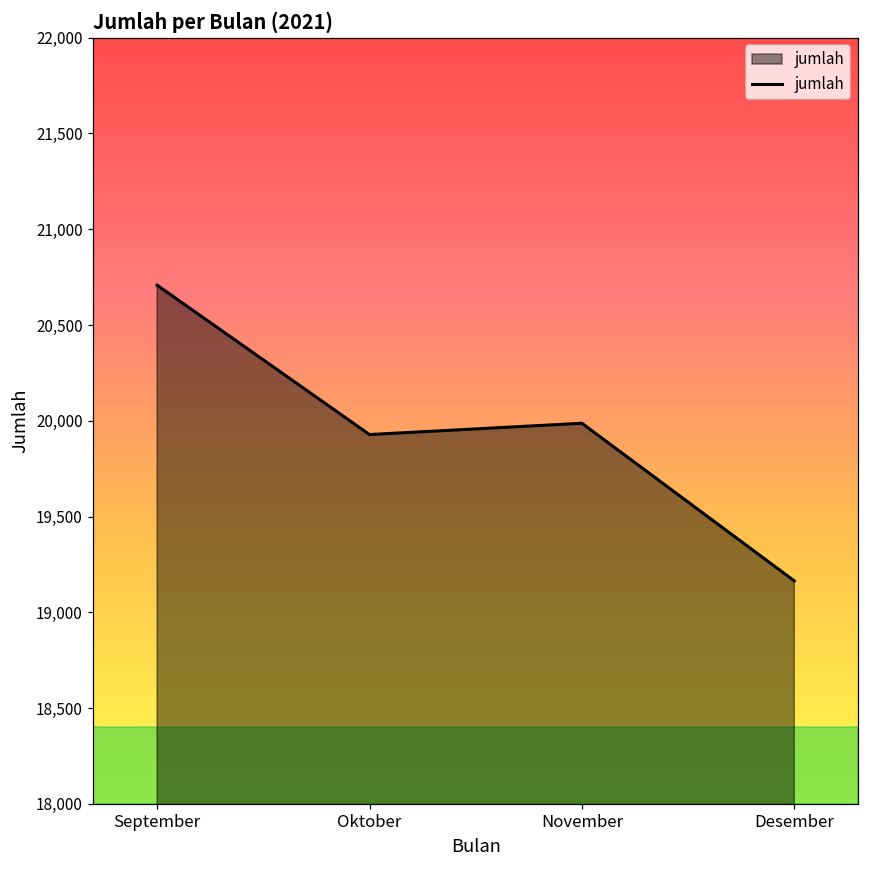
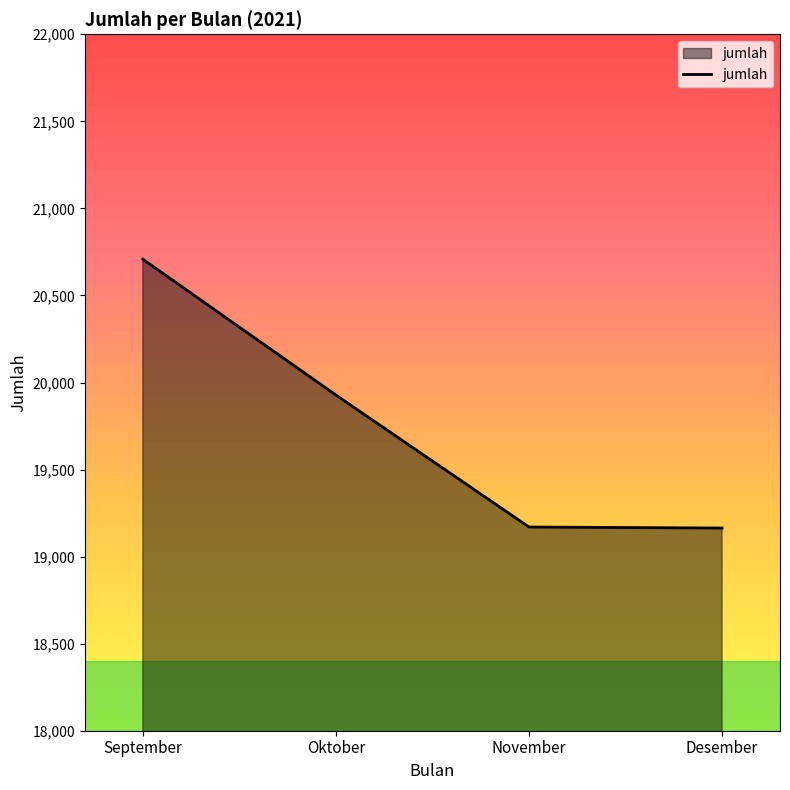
  {
    "September": "20,710",
    "Oktober": "19,930",
-   "November": "19,990",
+   "November": "19,170",
    "Desember": "19,160"
  }
